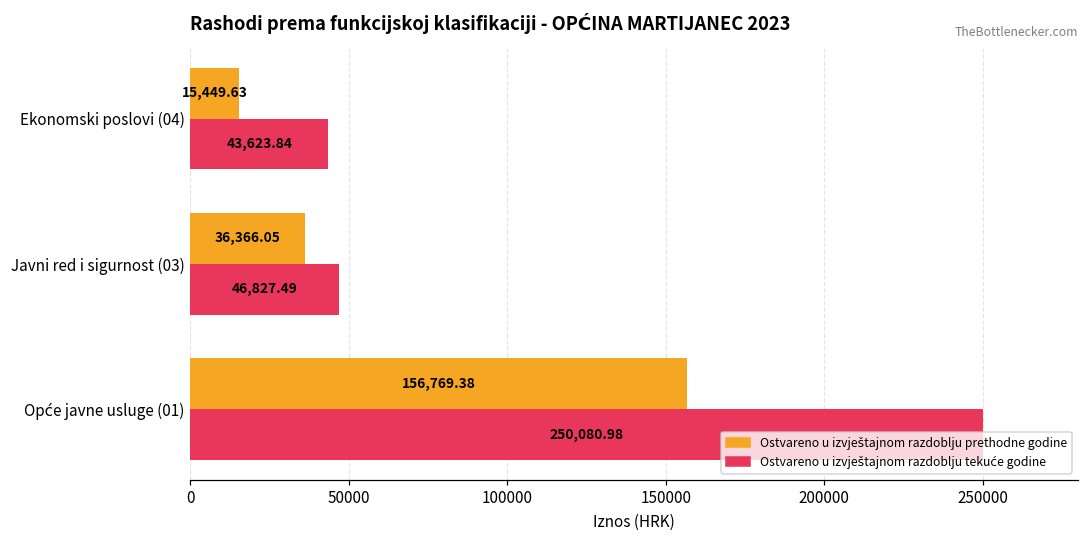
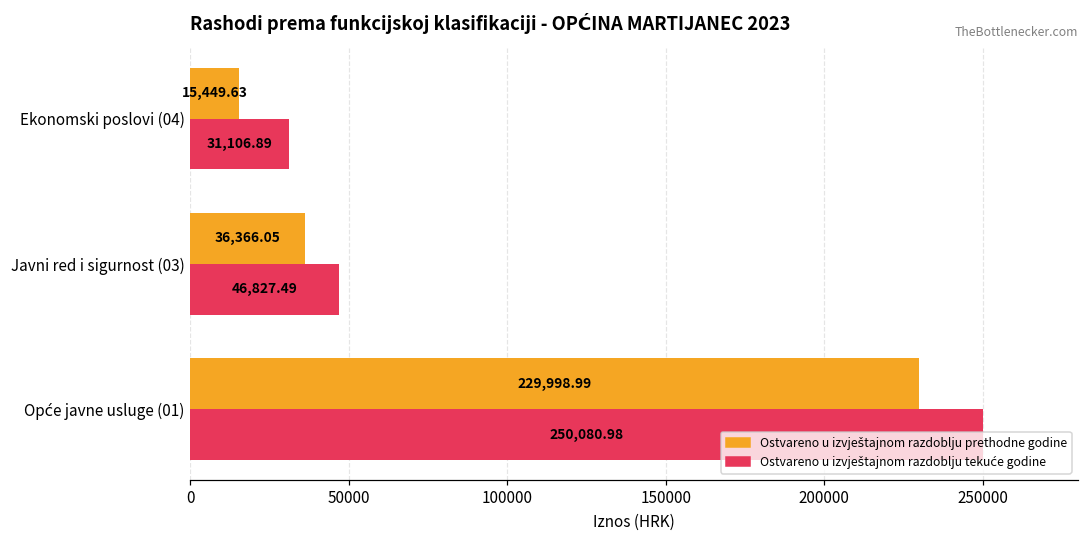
  {
    "Ostvareno u izvještajnom razdoblju prethodne godine": {
      "Ekonomski poslovi (04)": "15,449.63",
      "Javni red i sigurnost (03)": "36,366.05",
-     "Opće javne usluge (01)": "156,769.38"
+     "Opće javne usluge (01)": "229,998.99"
    },
    "Ostvareno u izvještajnom razdoblju tekuće godine": {
-     "Ekonomski poslovi (04)": "43,623.84",
+     "Ekonomski poslovi (04)": "31,106.89",
      "Javni red i sigurnost (03)": "46,827.49"
    }
  }
